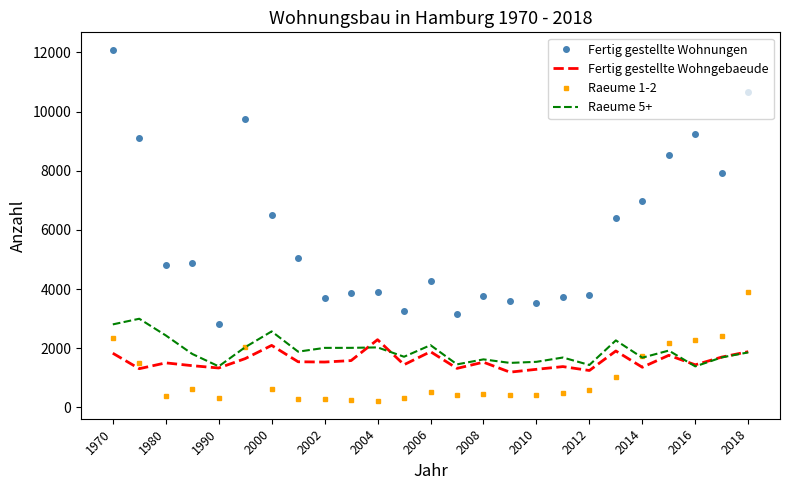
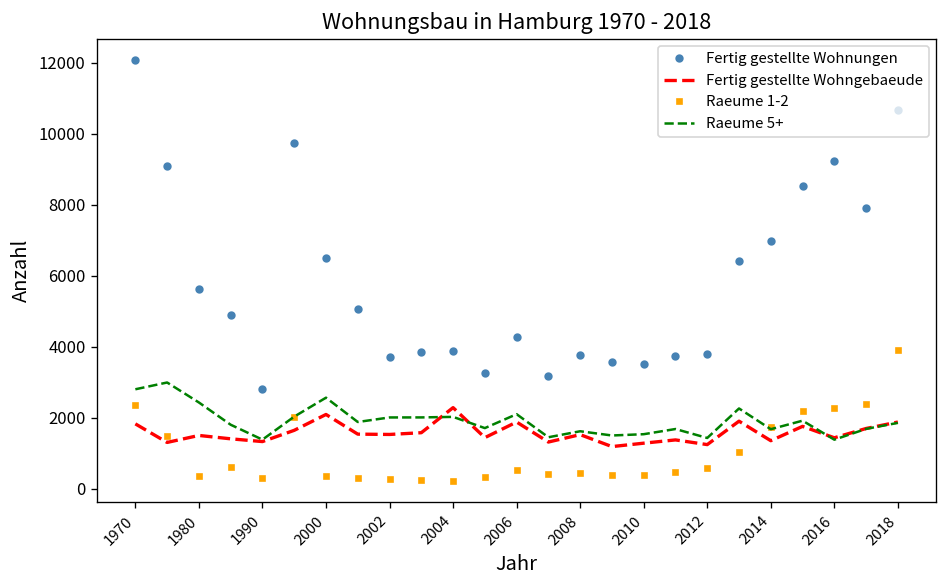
  {
    "Fertig gestellte Wohnungen": {
      "1970": 12100,
-     "1980": 4800,
+     "1980": 5600,
      "1990": 2800,
      "2000": 6500,
      "2002": 3700,
      "2004": 3900,
      "2006": 4300,
      "2008": 3800,
      "2010": 3500,
      "2012": 3800,
      "2014": 7000,
      "2016": 9200
    },
    "Fertig gestellte Wohngebaeude": {
      "1970": 1800,
      "1980": 1500,
      "2000": 2100,
      "2002": 1500,
      "2004": 2300,
      "2006": 1900,
      "2008": 1500,
      "2010": 1300,
      "2012": 1200,
      "2014": 1400
    },
    "Raeume 1-2": {
      "1970": 2400,
      "1980": 400,
      "1990": 300,
-     "2000": 600,
+     "2000": 300,
      "2002": 300,
      "2004": 200,
      "2006": 500,
      "2008": 500,
      "2010": 400,
      "2012": 600,
      "2016": 2300,
      "2018": 3900
    },
    "Raeume 5+": {
      "1970": 2800,
      "1980": 2400,
      "2000": 2600,
      "2002": 2000,
      "2004": 2000,
      "2006": 2100,
      "2008": 1600,
      "2010": 1500,
      "2012": 1400
    }
  }
